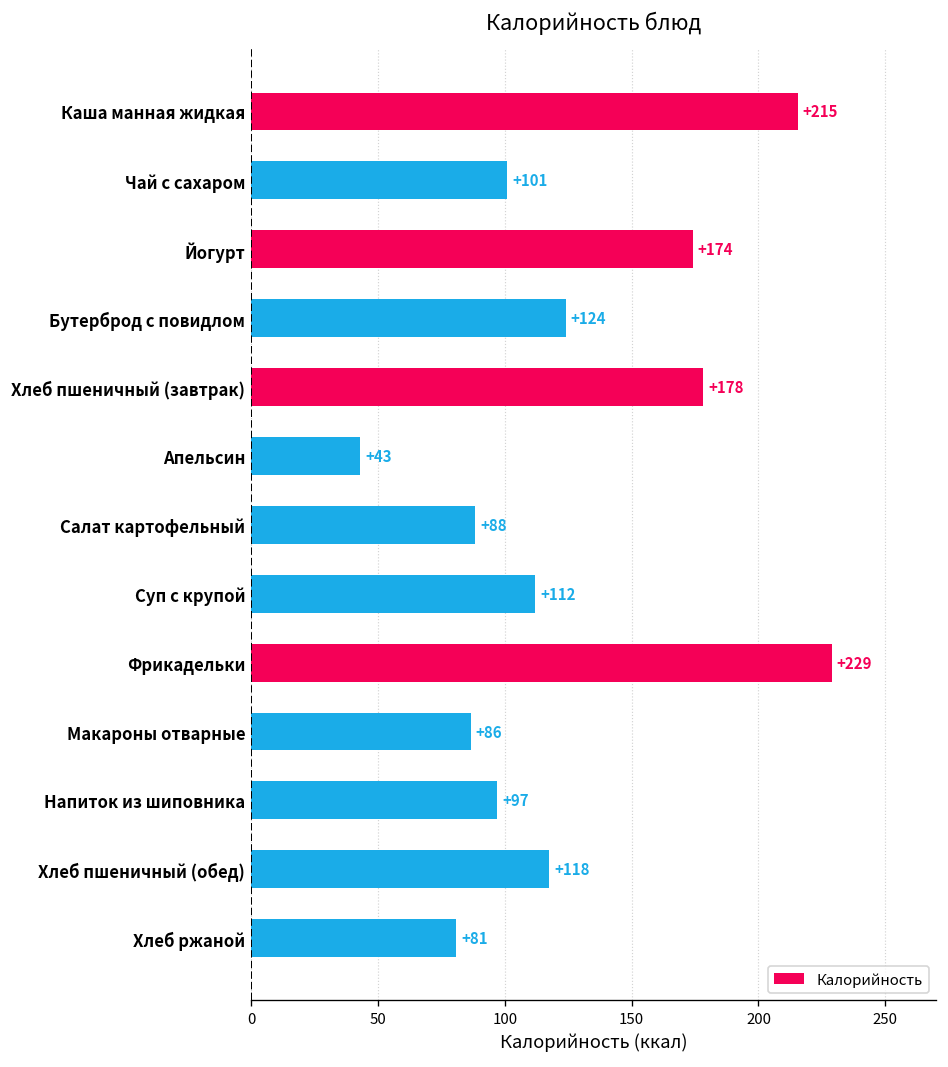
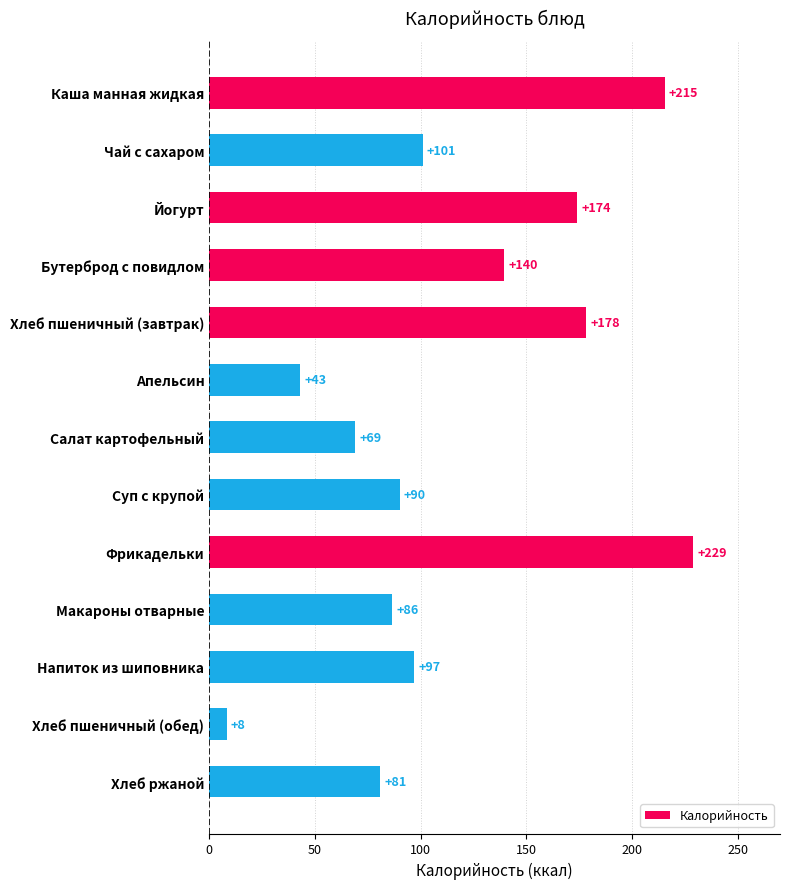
  {
    "Каша манная жидкая": "+215",
    "Чай с сахаром": "+101",
    "Йогурт": "+174",
-   "Бутерброд с повидлом": "+124",
+   "Бутерброд с повидлом": "+140",
    "Хлеб пшеничный (завтрак)": "+178",
    "Апельсин": "+43",
-   "Салат картофельный": "+88",
-   "Суп с крупой": "+112",
+   "Салат картофельный": "+69",
+   "Суп с крупой": "+90",
    "Фрикадельки": "+229",
    "Макароны отварные": "+86",
    "Напиток из шиповника": "+97",
-   "Хлеб пшеничный (обед)": "+118",
+   "Хлеб пшеничный (обед)": "+8",
    "Хлеб ржаной": "+81"
  }
